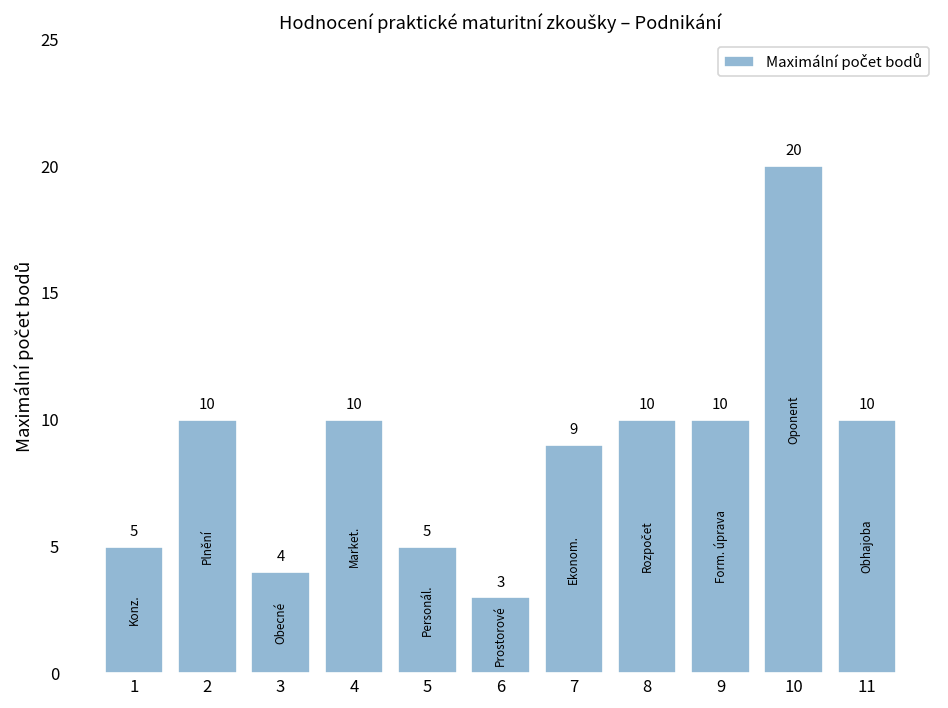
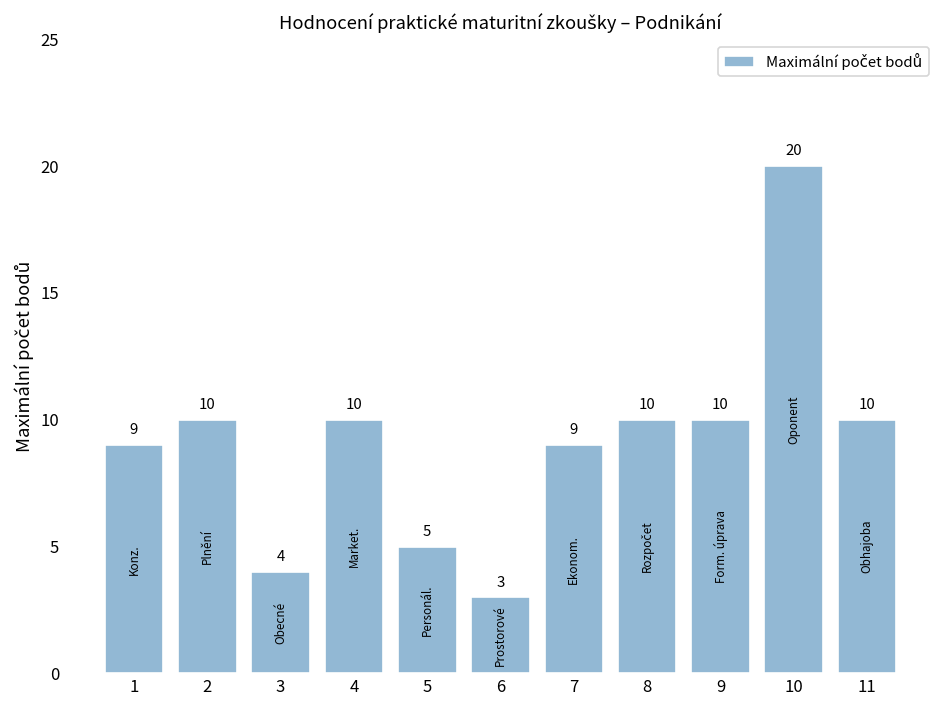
  {
-   "1": 5,
+   "1": 9,
    "2": 10,
    "3": 4,
    "4": 10,
    "5": 5,
    "6": 3,
    "7": 9,
    "8": 10,
    "9": 10,
    "10": 20,
    "11": 10
  }
